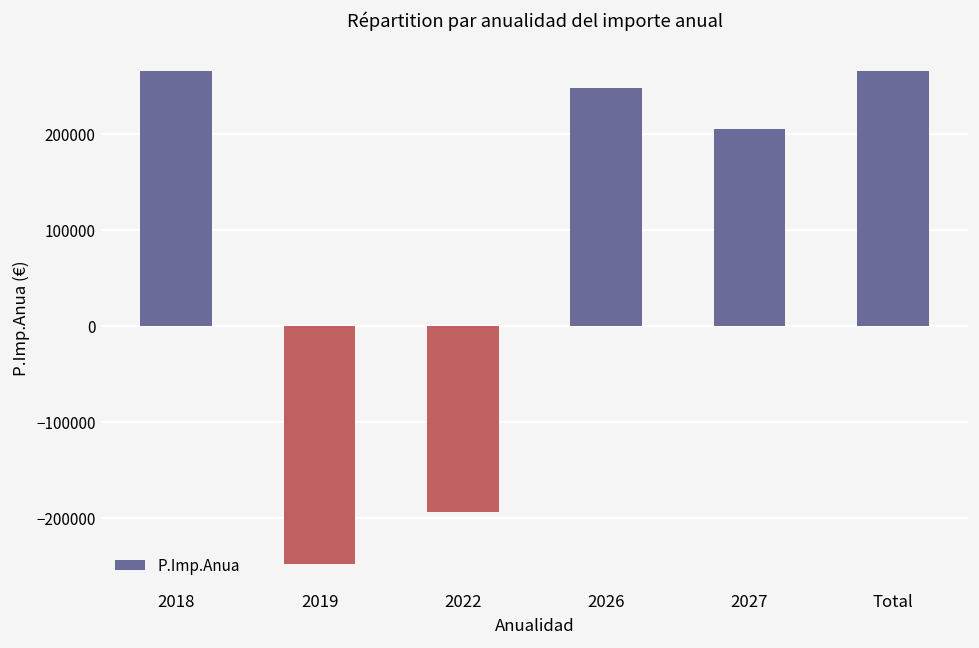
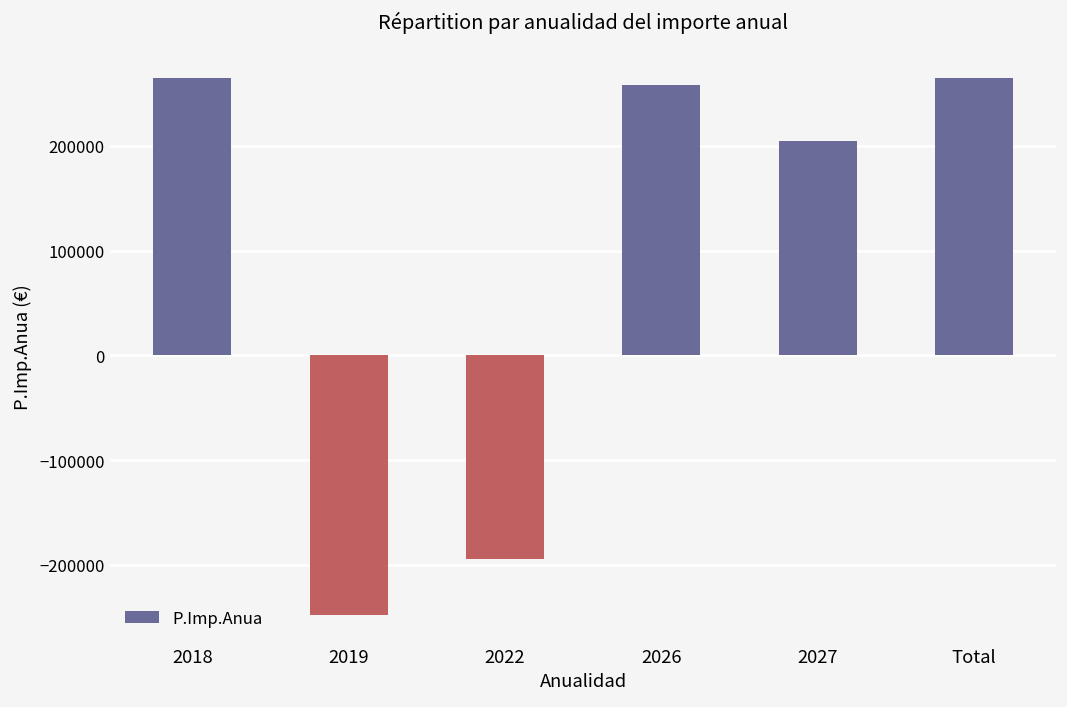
  {
    "2018": 260000,
    "2019": -250000,
    "2022": -190000,
-   "2026": 250000,
+   "2026": 260000,
    "2027": 210000,
    "Total": 260000
  }
